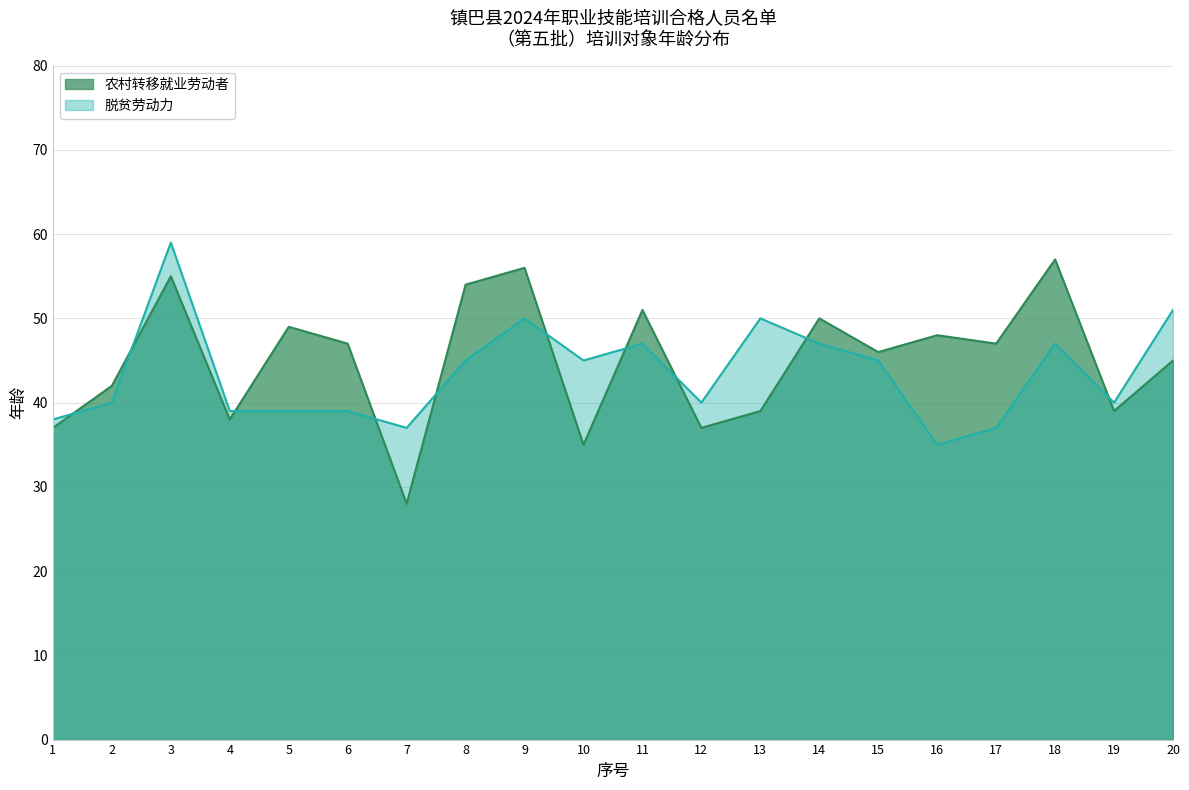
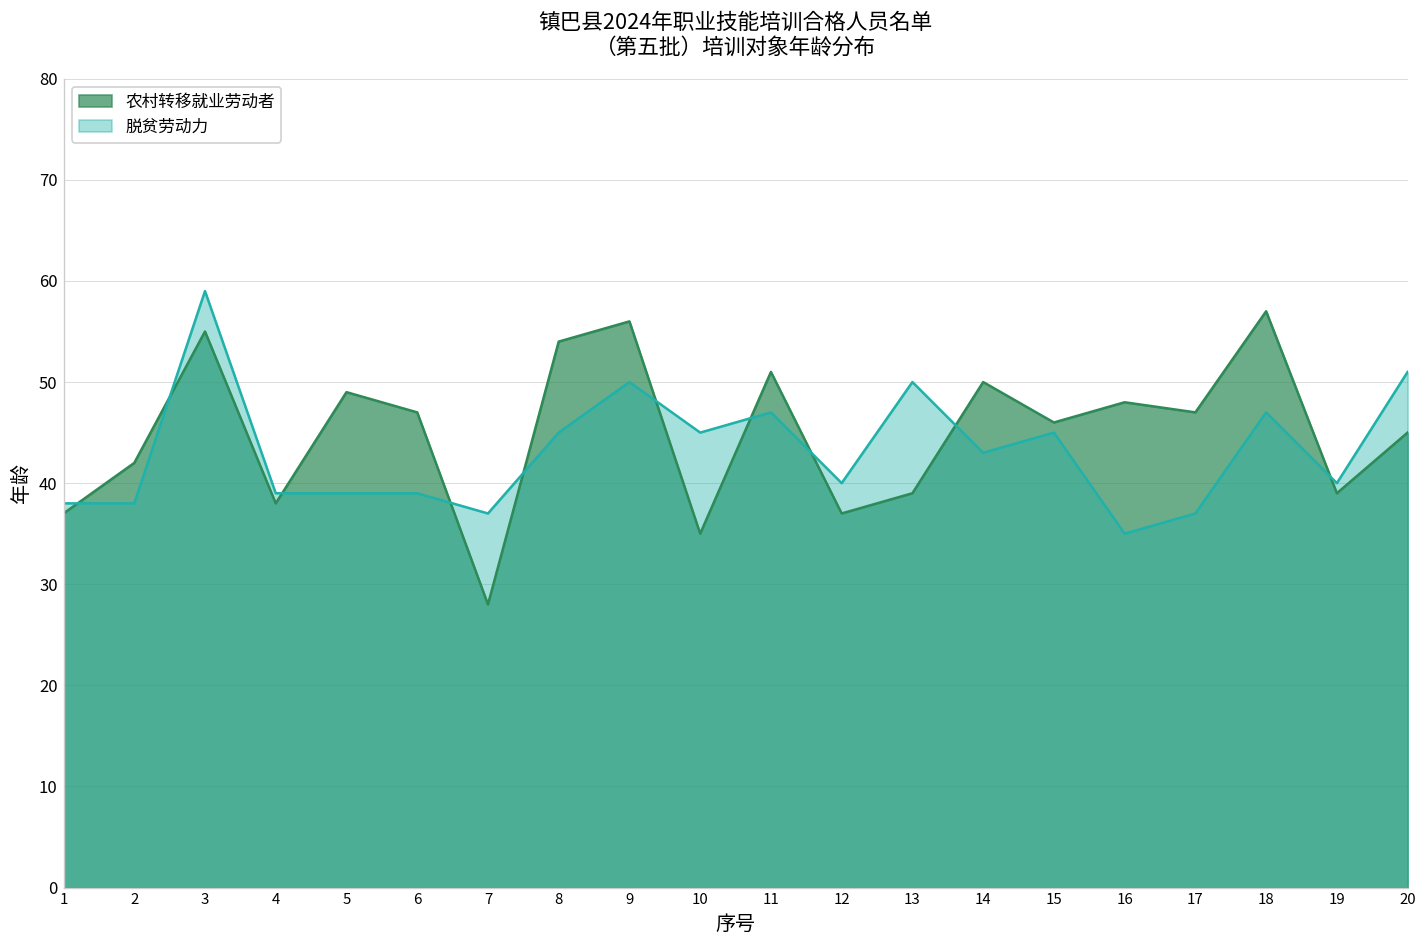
  {
    "农村转移就业劳动者": {
      "1": 37,
      "2": 42,
      "3": 55,
      "4": 38,
      "5": 49,
      "6": 47,
      "7": 28,
      "8": 54,
      "9": 56,
      "10": 35,
      "11": 51,
      "12": 37,
      "13": 39,
      "14": 50,
      "15": 46,
      "16": 48,
      "17": 47,
      "18": 57,
      "19": 39,
      "20": 45
    },
    "脱贫劳动力": {
      "1": 38,
-     "2": 40,
+     "2": 38,
      "3": 59,
      "4": 39,
      "5": 39,
      "6": 39,
      "7": 37,
      "8": 45,
      "9": 50,
      "10": 45,
      "11": 47,
      "12": 40,
      "13": 50,
-     "14": 47,
+     "14": 43,
      "15": 45,
      "16": 35,
      "17": 37,
      "18": 47,
      "19": 40,
      "20": 51
    }
  }
